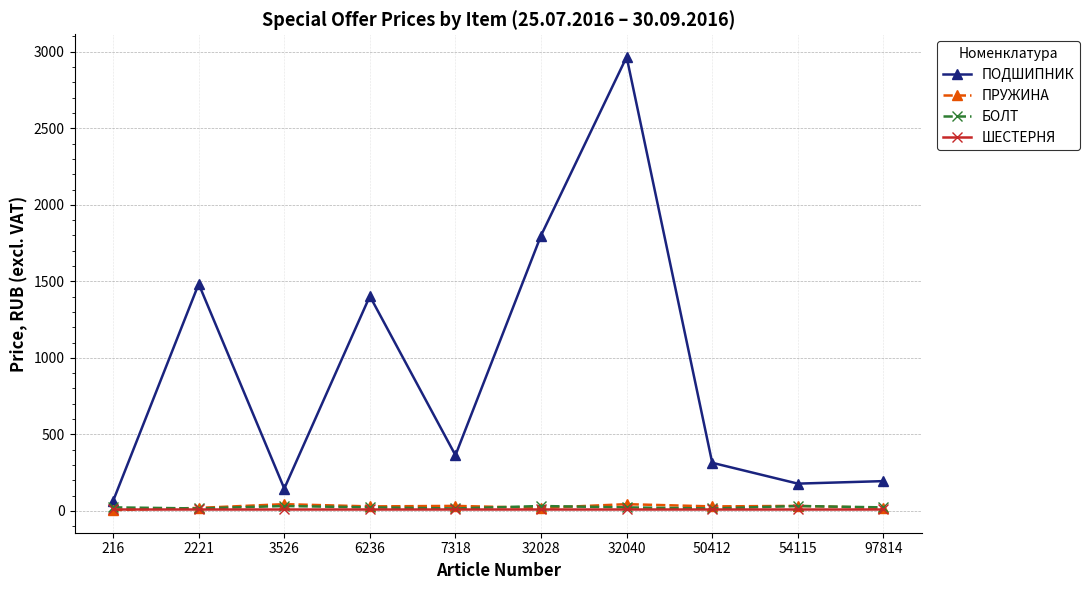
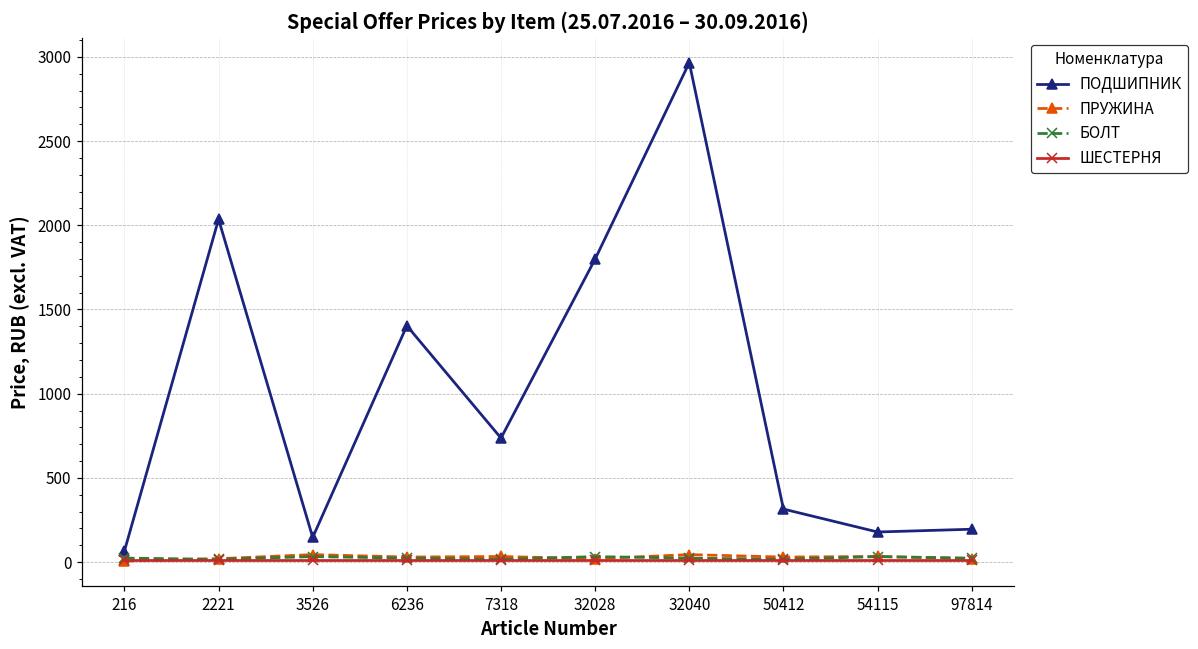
  {
    "ПОДШИПНИК": {
      "216": 70,
-     "2221": 1480,
+     "2221": 2040,
      "3526": 150,
      "6236": 1400,
-     "7318": 360,
+     "7318": 740,
      "32028": 1800,
      "32040": 2970,
      "50412": 310,
      "54115": 180,
      "97814": 190
    },
    "ПРУЖИНА": {
      "7318": 30,
      "32040": 40
    },
    "ШЕСТЕРНЯ": {
      "3526": 10,
      "54115": 10
    }
  }
